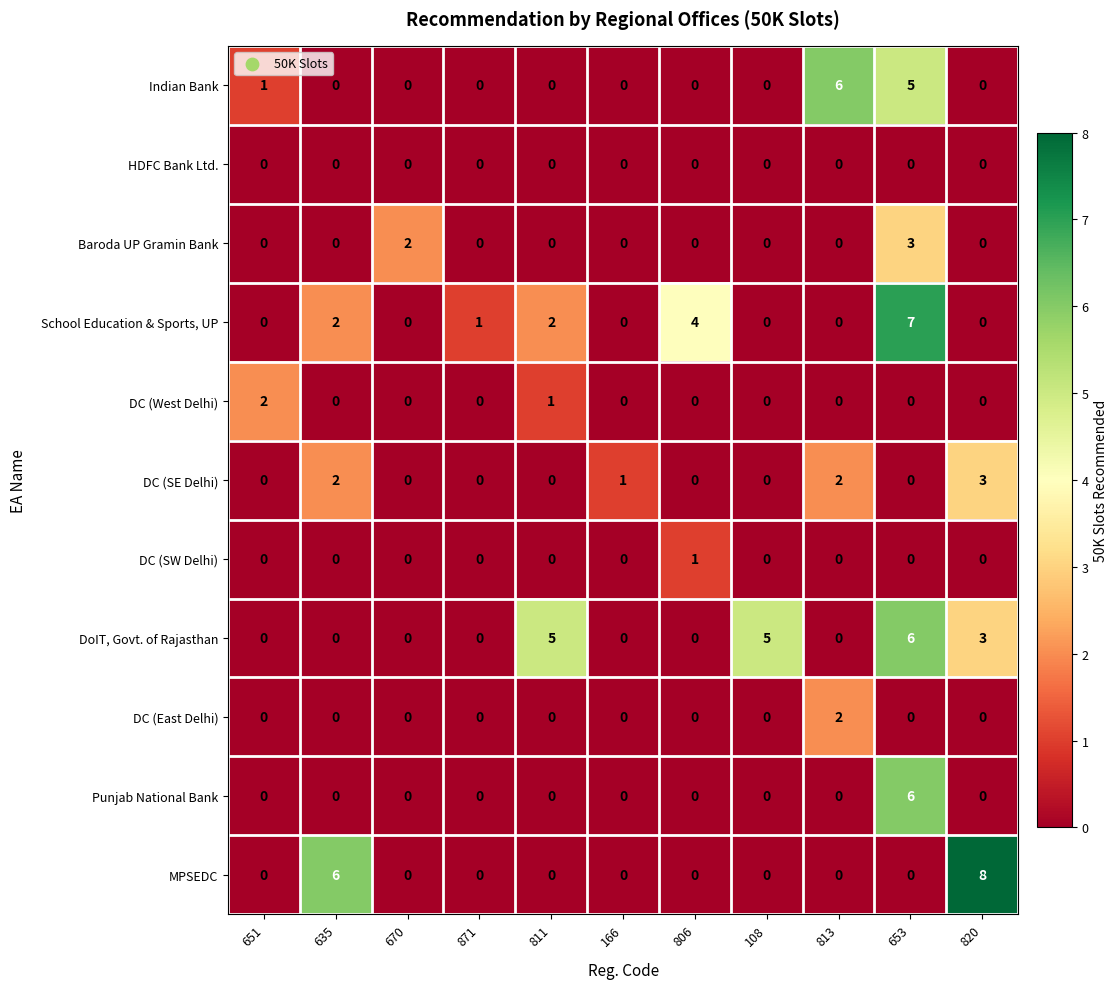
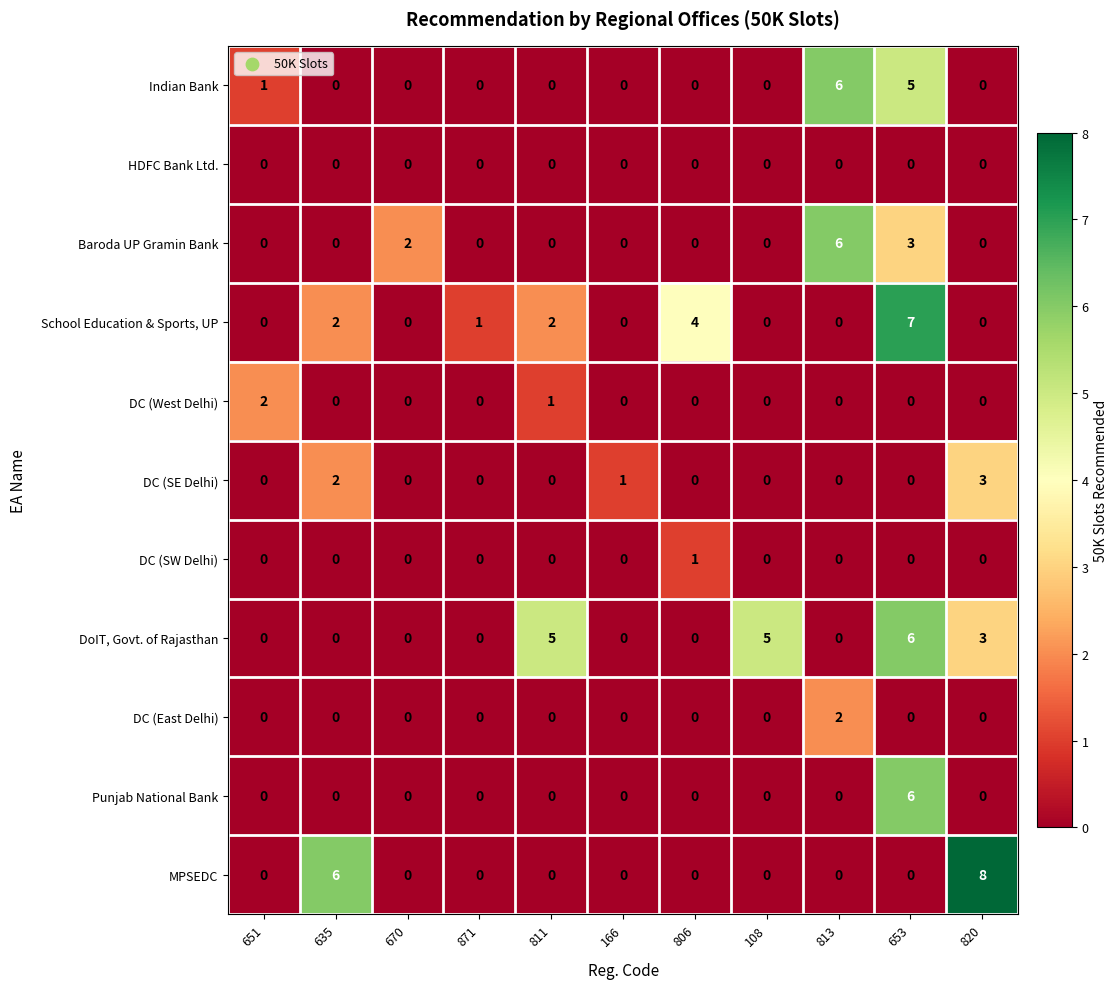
  {
    "Indian Bank": {
      "651": 1,
      "635": 0,
      "670": 0,
      "871": 0,
      "811": 0,
      "166": 0,
      "806": 0,
      "108": 0,
      "813": 6,
      "653": 5,
      "820": 0
    },
    "HDFC Bank Ltd.": {
      "651": 0,
      "635": 0,
      "670": 0,
      "871": 0,
      "811": 0,
      "166": 0,
      "806": 0,
      "108": 0,
      "813": 0,
      "653": 0,
      "820": 0
    },
    "Baroda UP Gramin Bank": {
      "651": 0,
      "635": 0,
      "670": 2,
      "871": 0,
      "811": 0,
      "166": 0,
      "806": 0,
      "108": 0,
-     "813": 0,
+     "813": 6,
      "653": 3,
      "820": 0
    },
    "School Education & Sports, UP": {
      "651": 0,
      "635": 2,
      "670": 0,
      "871": 1,
      "811": 2,
      "166": 0,
      "806": 4,
      "108": 0,
      "813": 0,
      "653": 7,
      "820": 0
    },
    "DC (West Delhi)": {
      "651": 2,
      "635": 0,
      "670": 0,
      "871": 0,
      "811": 1,
      "166": 0,
      "806": 0,
      "108": 0,
      "813": 0,
      "653": 0,
      "820": 0
    },
    "DC (SE Delhi)": {
      "651": 0,
      "635": 2,
      "670": 0,
      "871": 0,
      "811": 0,
      "166": 1,
      "806": 0,
      "108": 0,
-     "813": 2,
+     "813": 0,
      "653": 0,
      "820": 3
    },
    "DC (SW Delhi)": {
      "651": 0,
      "635": 0,
      "670": 0,
      "871": 0,
      "811": 0,
      "166": 0,
      "806": 1,
      "108": 0,
      "813": 0,
      "653": 0,
      "820": 0
    },
    "DoIT, Govt. of Rajasthan": {
      "651": 0,
      "635": 0,
      "670": 0,
      "871": 0,
      "811": 5,
      "166": 0,
      "806": 0,
      "108": 5,
      "813": 0,
      "653": 6,
      "820": 3
    },
    "DC (East Delhi)": {
      "651": 0,
      "635": 0,
      "670": 0,
      "871": 0,
      "811": 0,
      "166": 0,
      "806": 0,
      "108": 0,
      "813": 2,
      "653": 0,
      "820": 0
    },
    "Punjab National Bank": {
      "651": 0,
      "635": 0,
      "670": 0,
      "871": 0,
      "811": 0,
      "166": 0,
      "806": 0,
      "108": 0,
      "813": 0,
      "653": 6,
      "820": 0
    },
    "MPSEDC": {
      "651": 0,
      "635": 6,
      "670": 0,
      "871": 0,
      "811": 0,
      "166": 0,
      "806": 0,
      "108": 0,
      "813": 0,
      "653": 0,
      "820": 8
    }
  }
